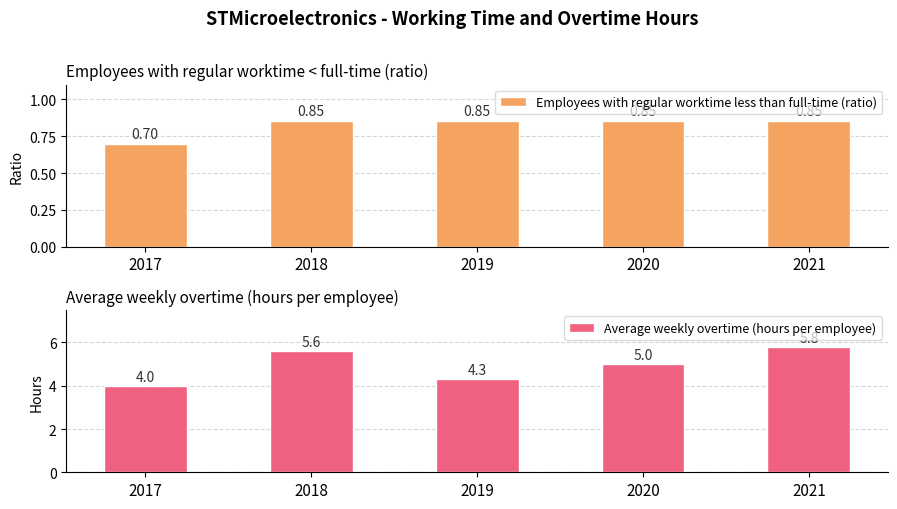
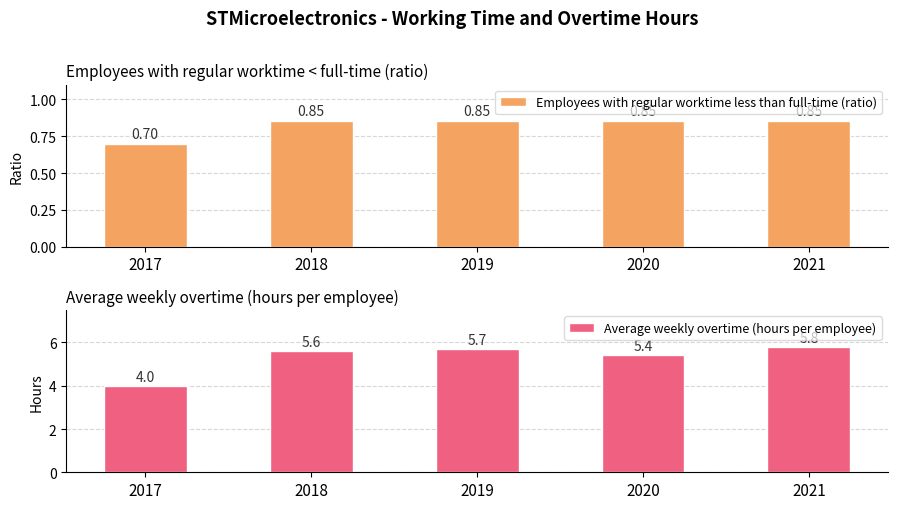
  {
    "Employees with regular worktime < full-time (ratio)": {
      "2017": 0.70,
      "2018": 0.85,
      "2019": 0.85
    },
    "Average weekly overtime (hours per employee)": {
      "2017": 4.0,
      "2018": 5.6,
-     "2019": 4.3,
-     "2020": 5.0
+     "2019": 5.7,
+     "2020": 5.4
    }
  }
